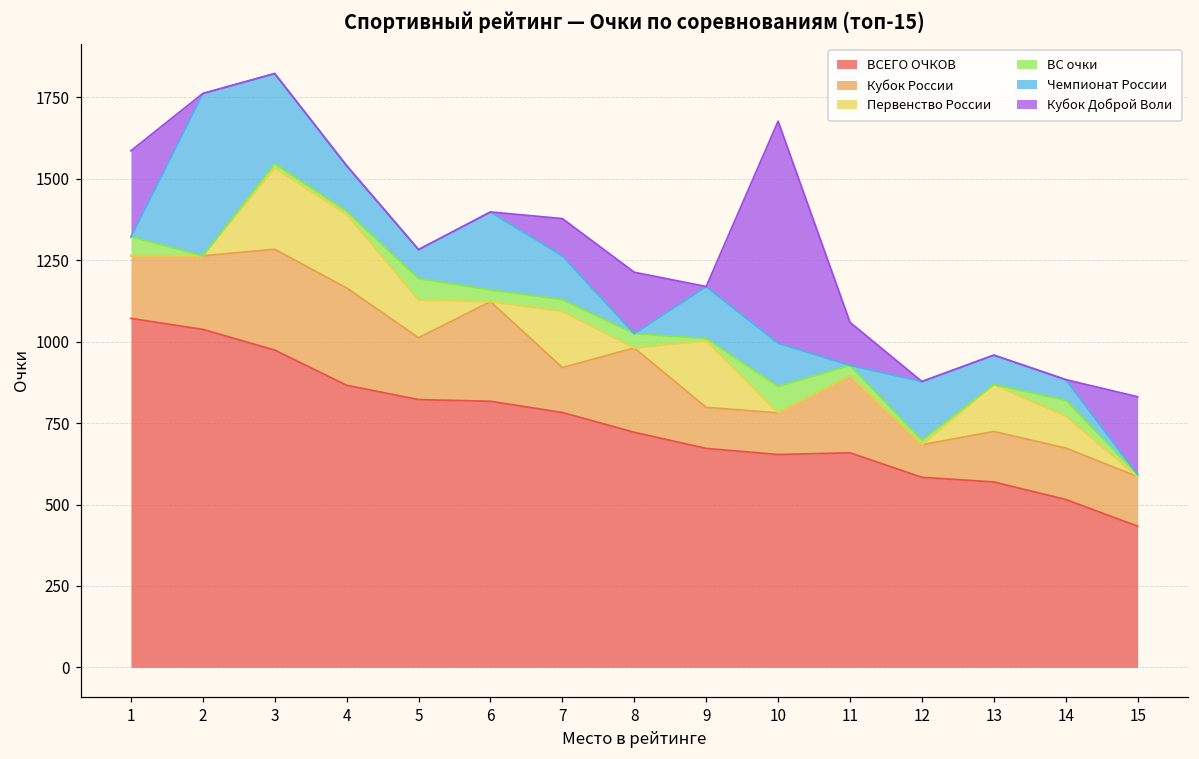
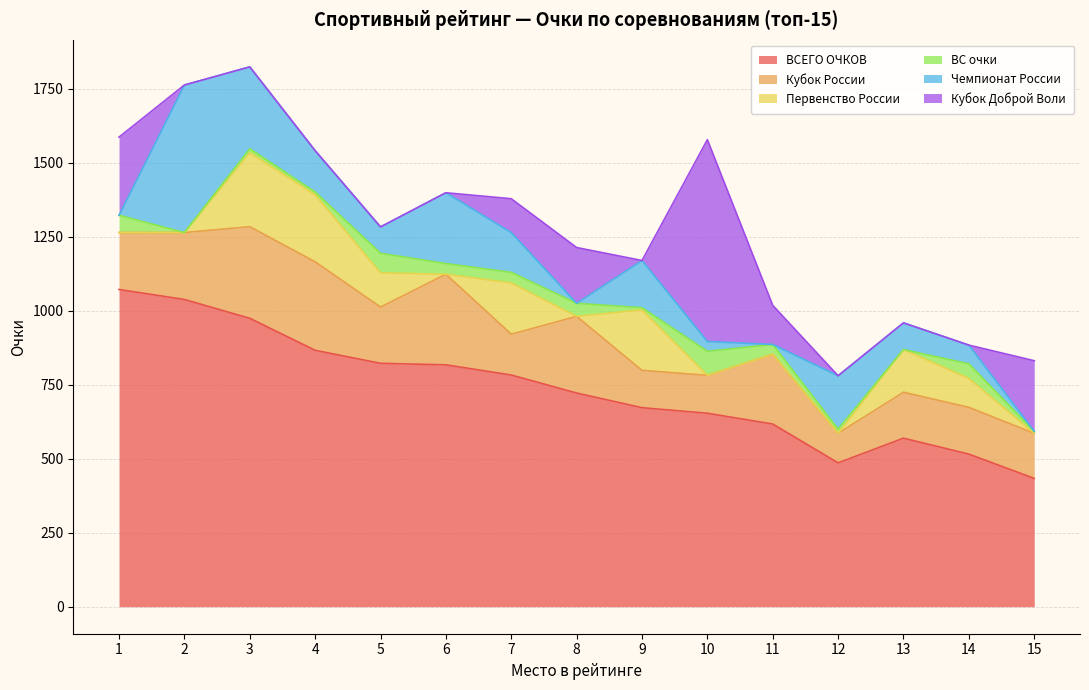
  {
    "ВСЕГО ОЧКОВ": {
      "1": 1070,
      "2": 1040,
      "3": 970,
      "4": 870,
      "5": 820,
      "6": 820,
      "7": 780,
      "8": 720,
      "9": 670,
      "10": 650,
-     "11": 660,
-     "12": 580,
+     "11": 620,
+     "12": 490,
      "13": 570,
      "14": 520,
      "15": 430
    },
    "ВС очки": {
      "3": 10,
      "4": 10,
      "5": 70,
      "6": 40,
      "7": 40,
      "10": 80,
      "12": 10,
      "14": 50
    },
    "Чемпионат России": {
      "7": 130,
-     "10": 130
+     "10": 30
    },
    "Кубок Доброй Воли": {
      "1": 260,
      "7": 110,
      "8": 190,
      "10": 680,
      "11": 130,
      "15": 240
    }
  }
